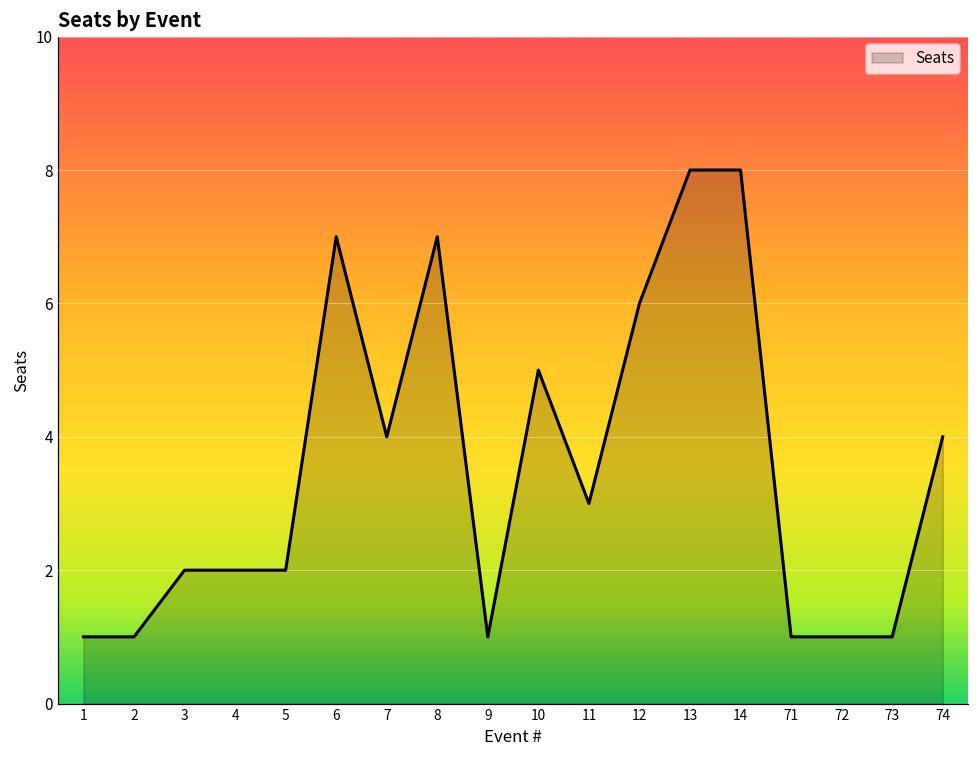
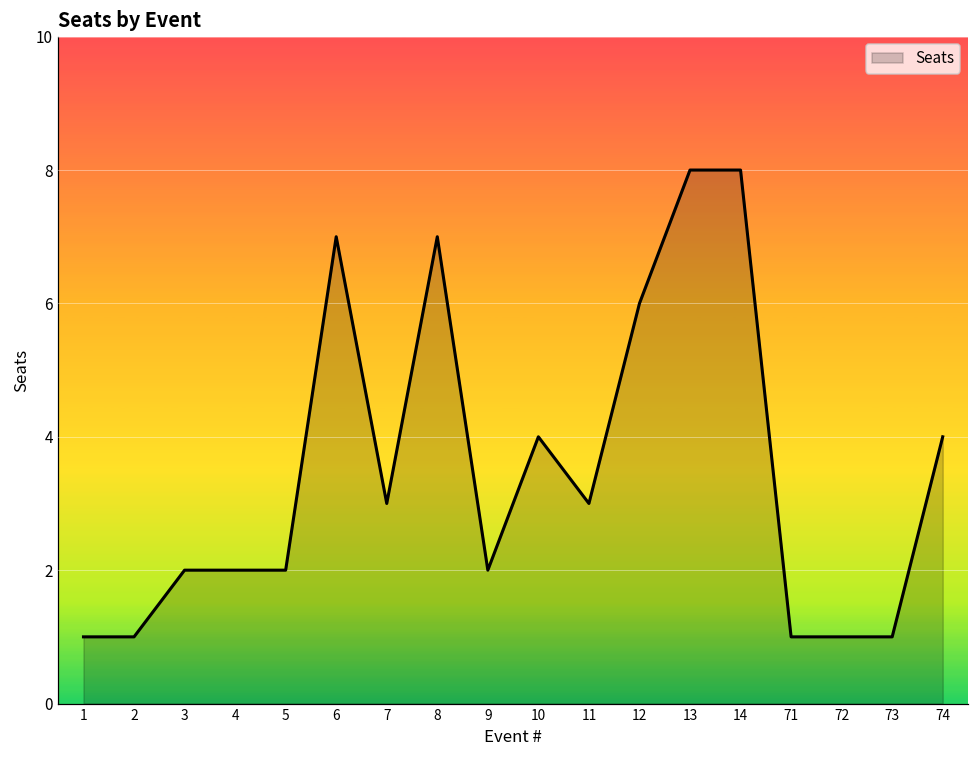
  {
    "1": 1,
    "2": 1,
    "3": 2,
    "4": 2,
    "5": 2,
    "6": 7,
-   "7": 4,
+   "7": 3,
    "8": 7,
-   "9": 1,
-   "10": 5,
+   "9": 2,
+   "10": 4,
    "11": 3,
    "12": 6,
    "13": 8,
    "14": 8,
    "71": 1,
    "72": 1,
    "73": 1,
    "74": 4
  }
